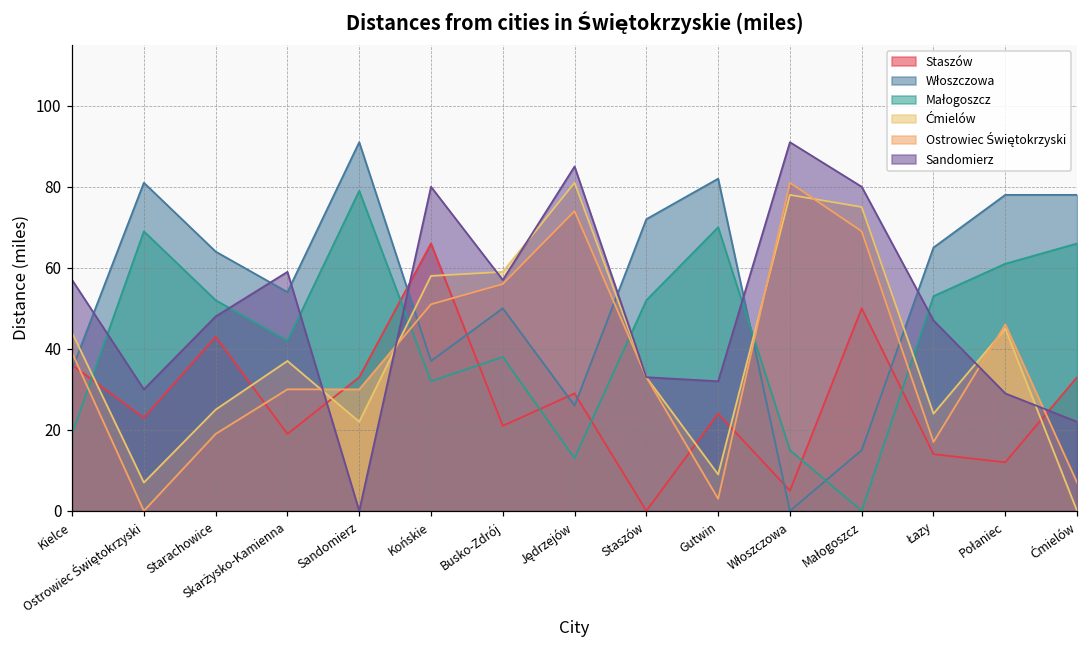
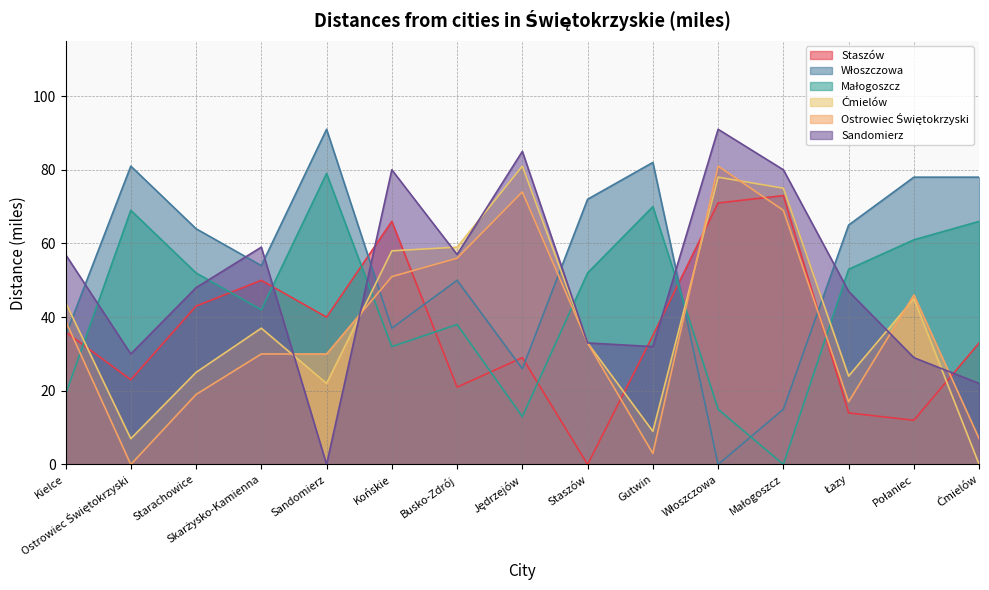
  {
    "Staszów": {
      "Kielce": 36,
      "Ostrowiec Świętokrzyski": 23,
      "Starachowice": 43,
-     "Skarżysko-Kamienna": 19,
-     "Sandomierz": 33,
+     "Skarżysko-Kamienna": 50,
+     "Sandomierz": 40,
      "Końskie": 66,
      "Busko-Zdrój": 21,
      "Jędrzejów": 29,
      "Staszów": 0,
-     "Gutwin": 24,
-     "Włoszczowa": 5,
-     "Małogoszcz": 50,
+     "Gutwin": 35,
+     "Włoszczowa": 71,
+     "Małogoszcz": 73,
      "Łazy": 14,
      "Połaniec": 12,
      "Ćmielów": 33
    }
  }
